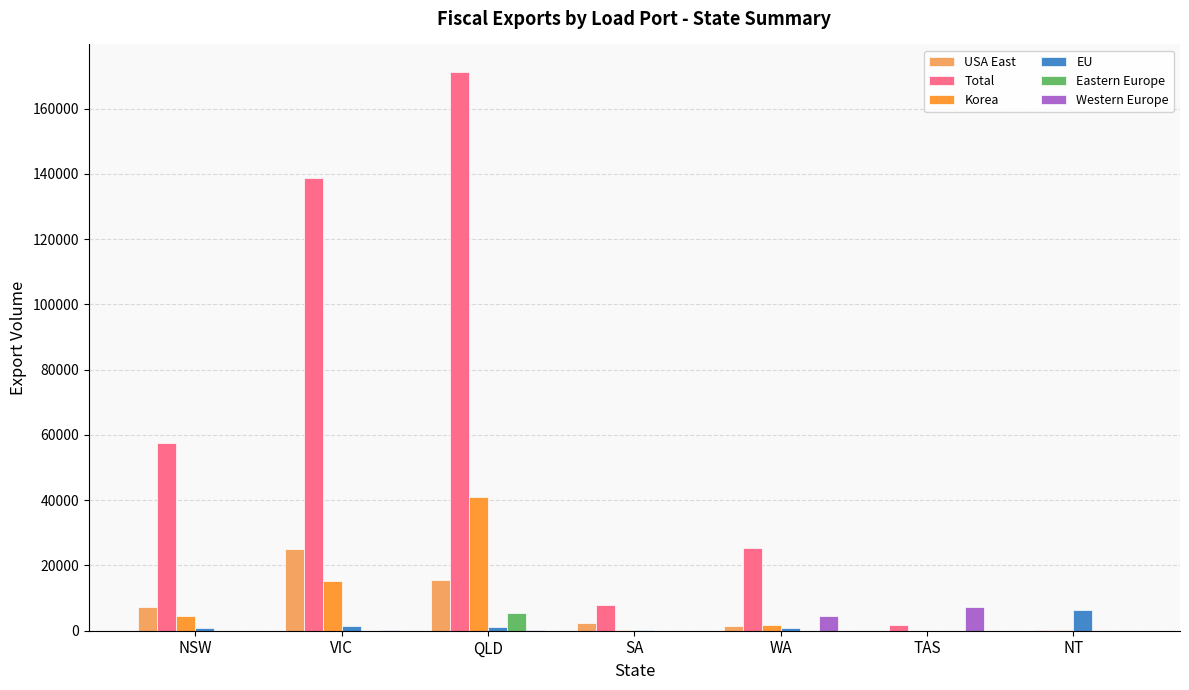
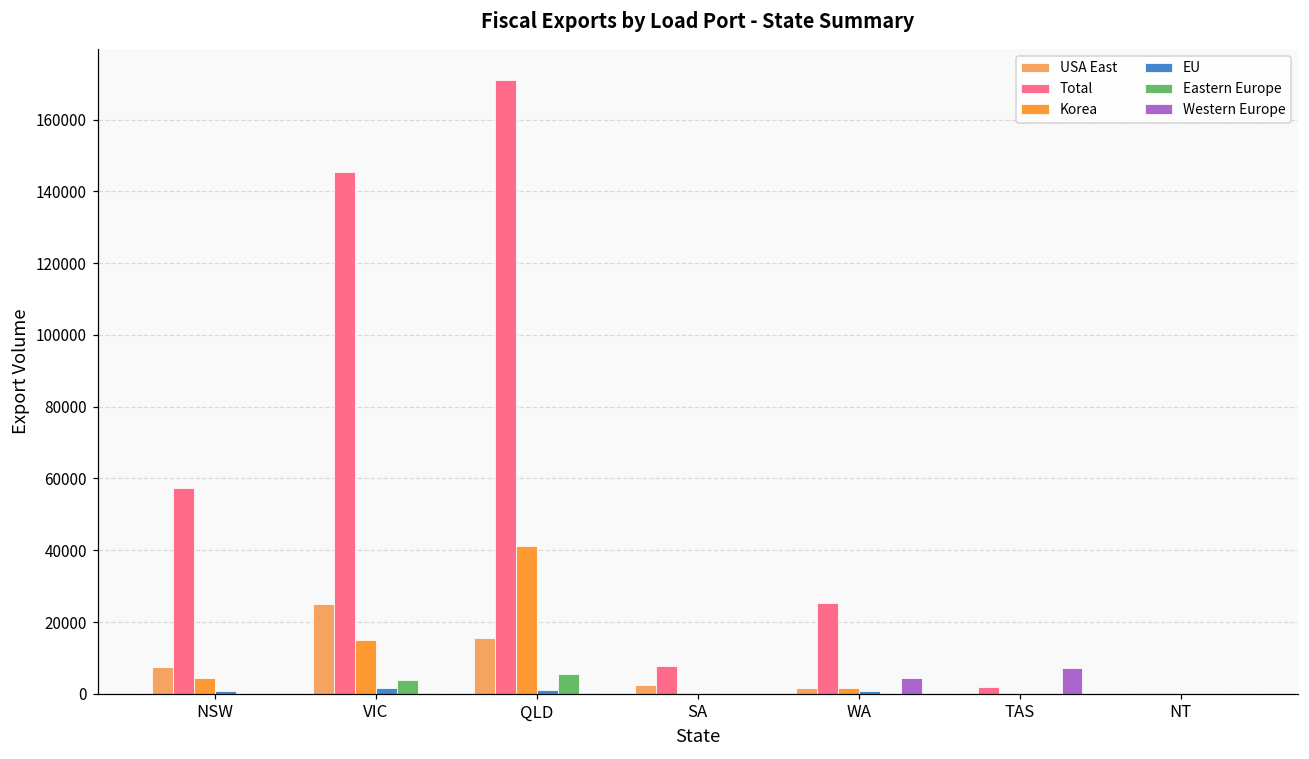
  {
    "Total": {
      "NSW": 57000,
-     "VIC": 139000,
+     "VIC": 145000,
      "QLD": 171000,
      "SA": 8000,
      "WA": 25000,
      "TAS": 2000
    },
    "EU": {
      "NSW": 1000,
      "VIC": 1000,
      "QLD": 1000,
      "TAS": 0,
-     "NT": 6000
+     "NT": 0
    },
    "Eastern Europe": {
      "NSW": 0,
-     "VIC": 0,
+     "VIC": 4000,
      "QLD": 5000,
      "SA": 0,
      "WA": 0,
      "TAS": 0,
      "NT": 0
    },
    "Western Europe": {
      "WA": 4000,
      "TAS": 7000,
      "NT": 0
    }
  }
